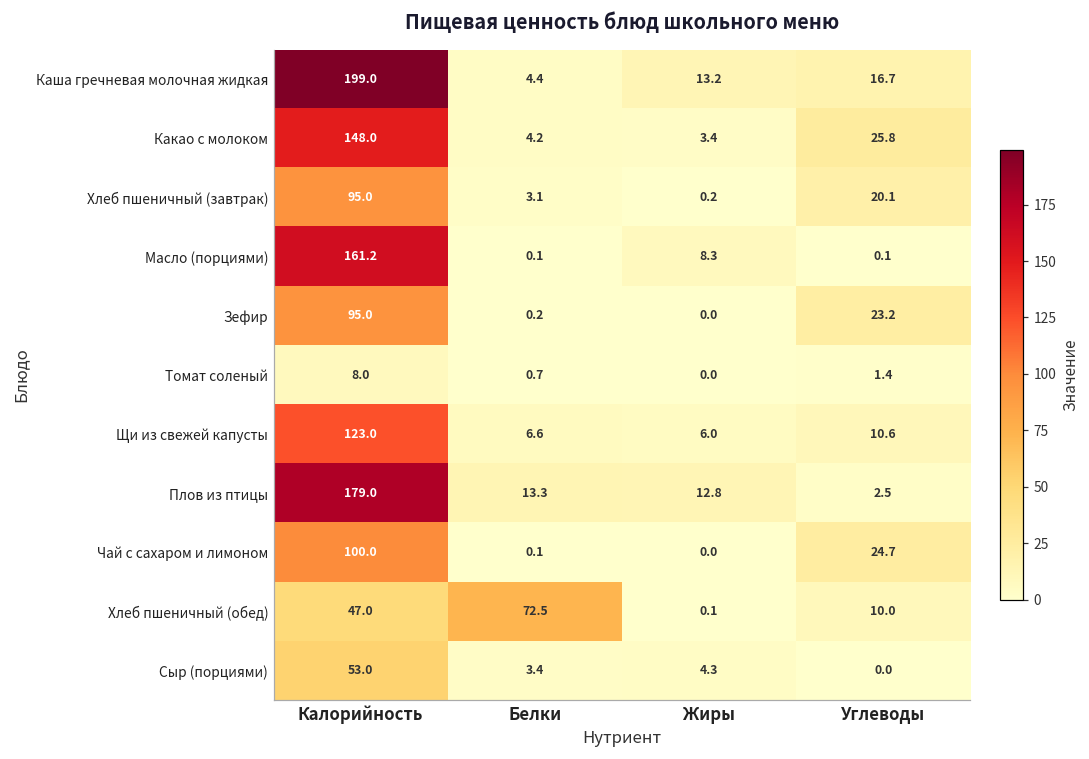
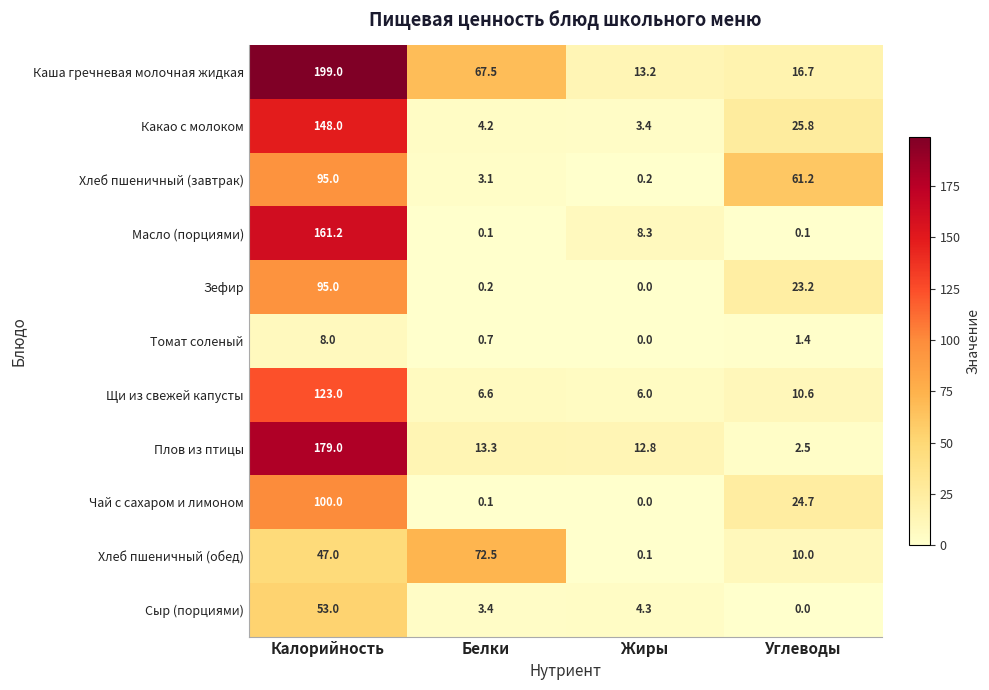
  {
    "Каша гречневая молочная жидкая": {
      "Калорийность": 199.0,
-     "Белки": 4.4,
+     "Белки": 67.5,
      "Жиры": 13.2,
      "Углеводы": 16.7
    },
    "Какао с молоком": {
      "Калорийность": 148.0,
      "Белки": 4.2,
      "Жиры": 3.4,
      "Углеводы": 25.8
    },
    "Хлеб пшеничный (завтрак)": {
      "Калорийность": 95.0,
      "Белки": 3.1,
      "Жиры": 0.2,
-     "Углеводы": 20.1
+     "Углеводы": 61.2
    },
    "Масло (порциями)": {
      "Калорийность": 161.2,
      "Белки": 0.1,
      "Жиры": 8.3,
      "Углеводы": 0.1
    },
    "Зефир": {
      "Калорийность": 95.0,
      "Белки": 0.2,
      "Жиры": 0.0,
      "Углеводы": 23.2
    },
    "Томат соленый": {
      "Калорийность": 8.0,
      "Белки": 0.7,
      "Жиры": 0.0,
      "Углеводы": 1.4
    },
    "Щи из свежей капусты": {
      "Калорийность": 123.0,
      "Белки": 6.6,
      "Жиры": 6.0,
      "Углеводы": 10.6
    },
    "Плов из птицы": {
      "Калорийность": 179.0,
      "Белки": 13.3,
      "Жиры": 12.8,
      "Углеводы": 2.5
    },
    "Чай с сахаром и лимоном": {
      "Калорийность": 100.0,
      "Белки": 0.1,
      "Жиры": 0.0,
      "Углеводы": 24.7
    },
    "Хлеб пшеничный (обед)": {
      "Калорийность": 47.0,
      "Белки": 72.5,
      "Жиры": 0.1,
      "Углеводы": 10.0
    },
    "Сыр (порциями)": {
      "Калорийность": 53.0,
      "Белки": 3.4,
      "Жиры": 4.3,
      "Углеводы": 0.0
    }
  }
